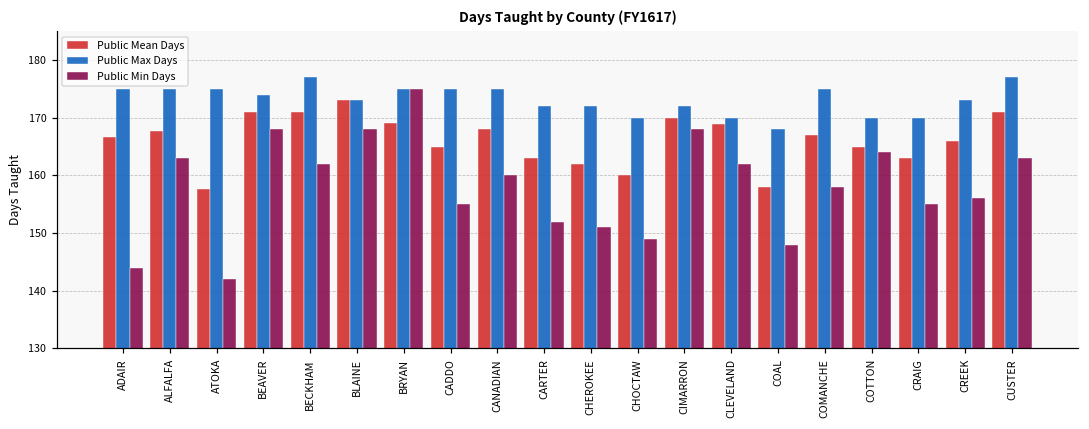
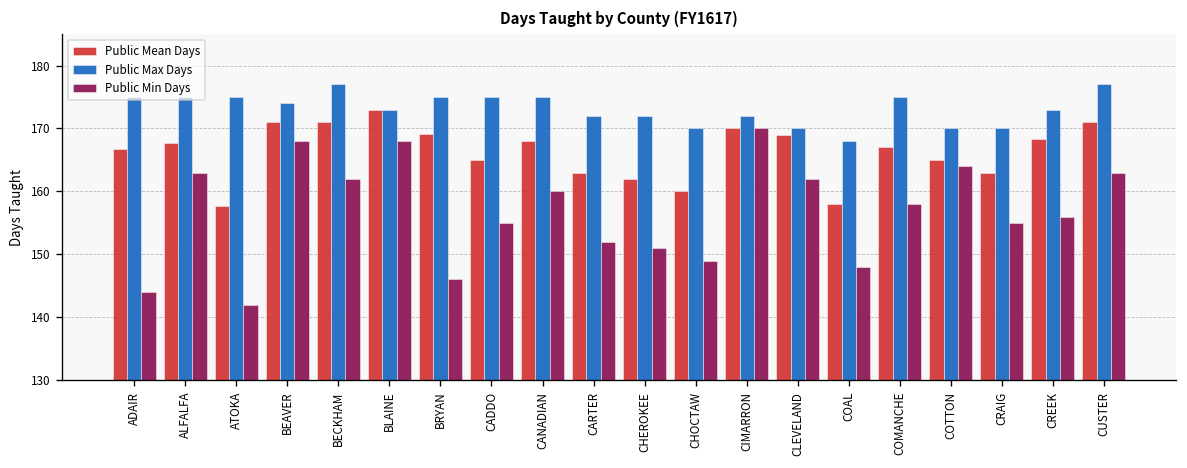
  {
    "Public Mean Days": {
      "ADAIR": 167,
      "ALFALFA": 168,
      "ATOKA": 158,
      "BEAVER": 171,
      "BECKHAM": 171,
      "BLAINE": 173,
      "BRYAN": 169,
      "CADDO": 165,
      "CANADIAN": 168,
      "CARTER": 163,
      "CHEROKEE": 162,
      "CHOCTAW": 160,
      "CIMARRON": 170,
      "CLEVELAND": 169,
      "COAL": 158,
      "COMANCHE": 167,
      "COTTON": 165,
      "CRAIG": 163,
-     "CREEK": 166,
+     "CREEK": 168,
      "CUSTER": 171
    },
    "Public Max Days": {
      "ATOKA": 175,
      "BEAVER": 174,
      "BECKHAM": 177,
      "BLAINE": 173,
      "BRYAN": 175,
      "CADDO": 175,
      "CANADIAN": 175,
      "CARTER": 172,
      "CHEROKEE": 172,
      "CHOCTAW": 170,
      "CIMARRON": 172,
      "CLEVELAND": 170,
      "COAL": 168,
      "COMANCHE": 175,
      "COTTON": 170,
      "CRAIG": 170,
      "CREEK": 173,
      "CUSTER": 177
    },
    "Public Min Days": {
      "ADAIR": 144,
      "ALFALFA": 163,
      "ATOKA": 142,
      "BEAVER": 168,
      "BECKHAM": 162,
      "BLAINE": 168,
-     "BRYAN": 175,
+     "BRYAN": 146,
      "CADDO": 155,
      "CANADIAN": 160,
      "CARTER": 152,
      "CHEROKEE": 151,
      "CHOCTAW": 149,
-     "CIMARRON": 168,
+     "CIMARRON": 170,
      "CLEVELAND": 162,
      "COAL": 148,
      "COMANCHE": 158,
      "COTTON": 164,
      "CRAIG": 155,
      "CREEK": 156,
      "CUSTER": 163
    }
  }
